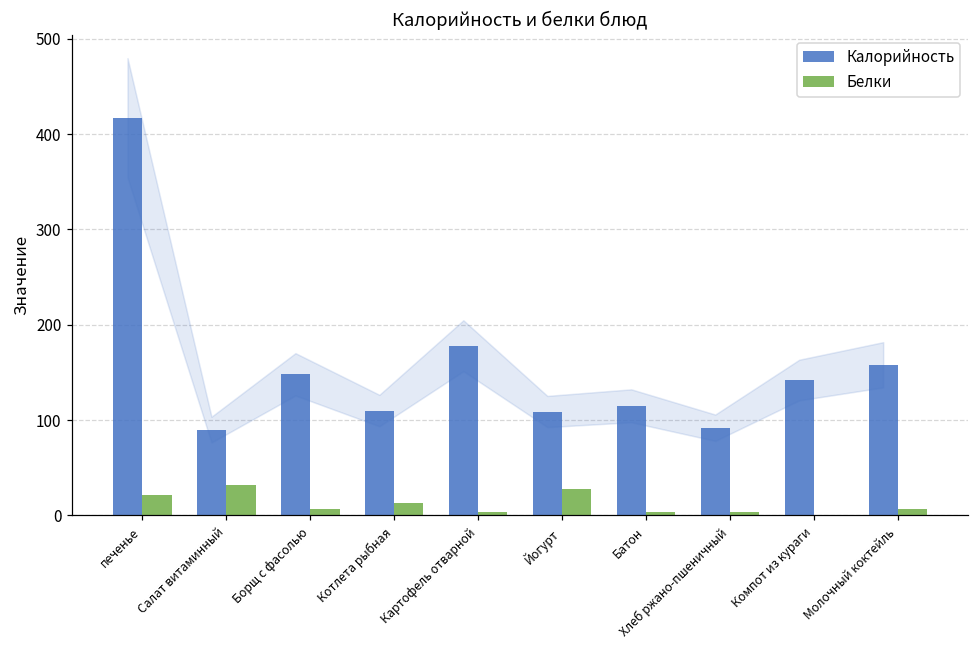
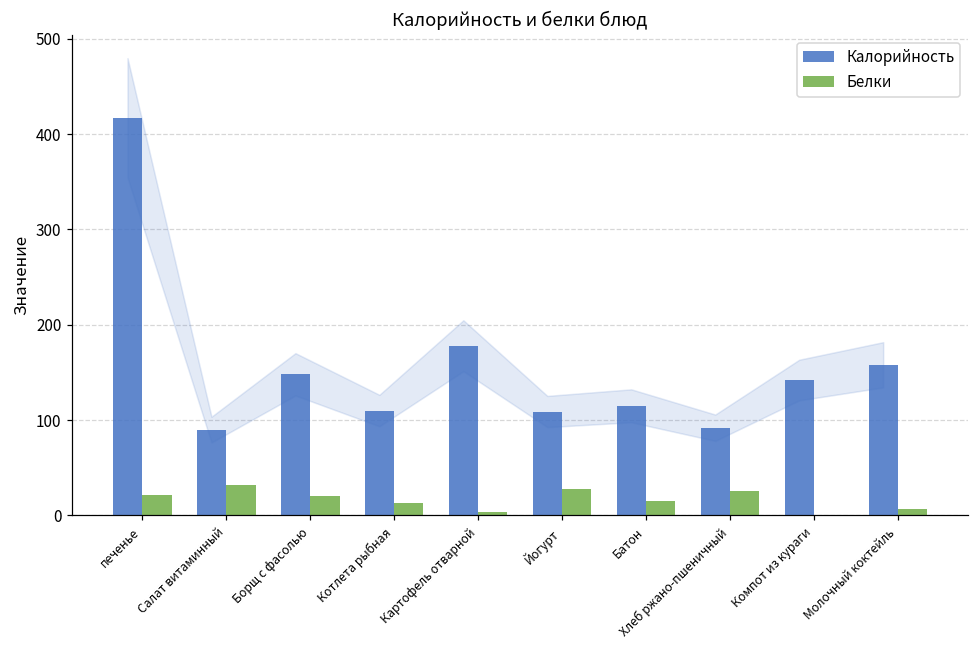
  {
    "Белки": {
      "печенье": 20,
      "Салат витаминный": 30,
-     "Борщ с фасолью": 10,
+     "Борщ с фасолью": 20,
      "Котлета рыбная": 10,
      "Картофель отварной": 0,
      "Йогурт": 30,
-     "Батон": 0,
-     "Хлеб ржано-пшеничный": 0,
+     "Батон": 20,
+     "Хлеб ржано-пшеничный": 30,
      "Молочный коктейль": 10
    }
  }
